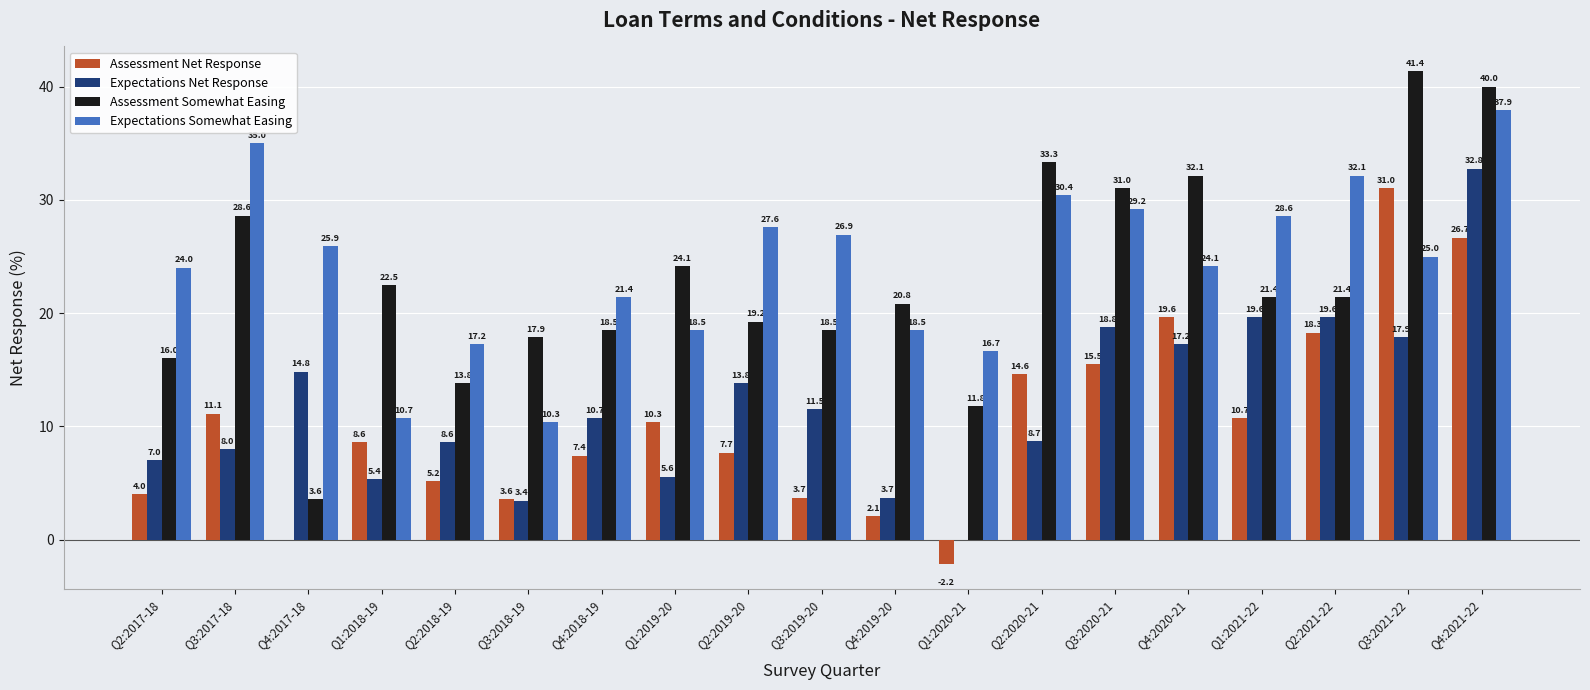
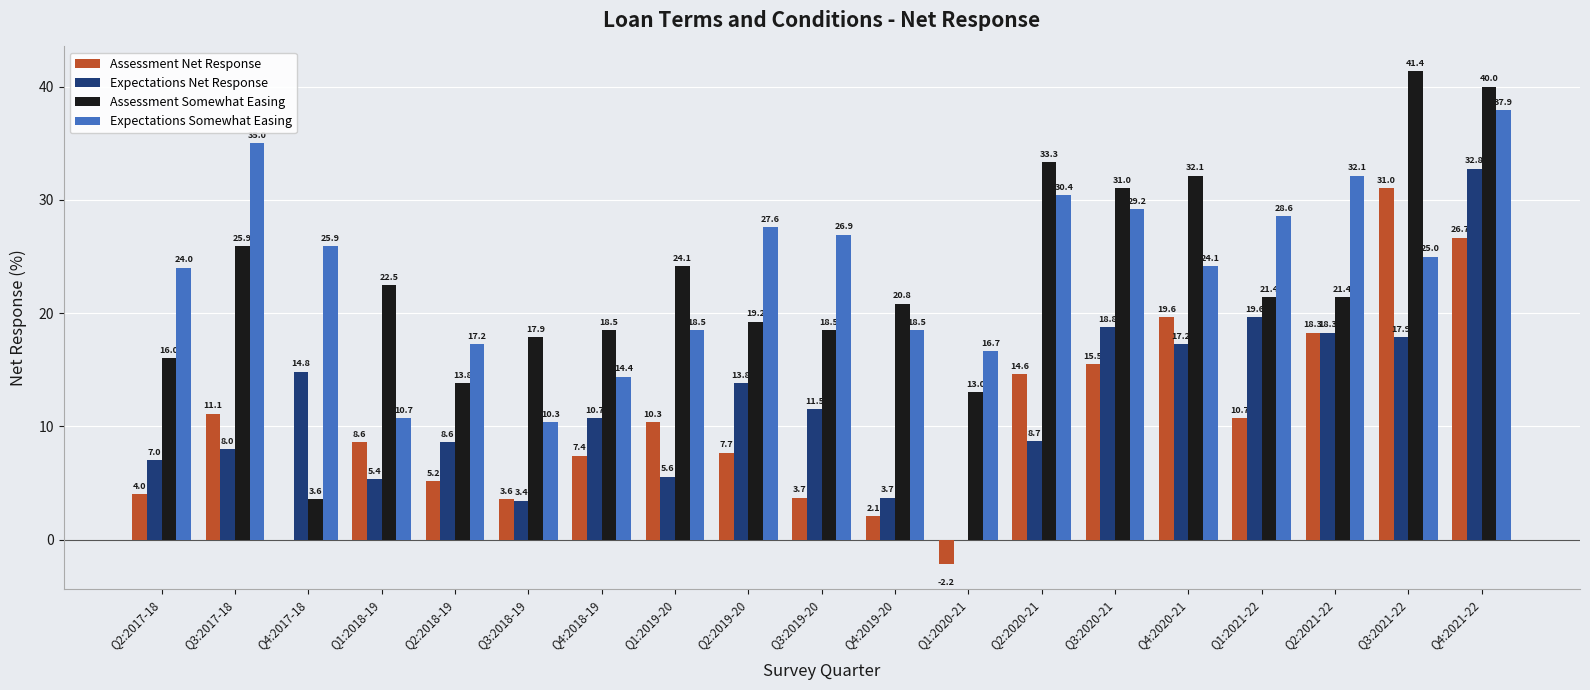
  {
    "Assessment Net Response": {
      "Q2:2017-18": 4.0,
      "Q3:2017-18": 11.1,
      "Q1:2018-19": 8.6,
      "Q2:2018-19": 5.2,
      "Q3:2018-19": 3.6,
      "Q4:2018-19": 7.4,
      "Q1:2019-20": 10.3,
      "Q2:2019-20": 7.7,
      "Q3:2019-20": 3.7,
      "Q4:2019-20": 2.1,
      "Q1:2020-21": -2.2,
      "Q2:2020-21": 14.6,
      "Q3:2020-21": 15.5,
      "Q4:2020-21": 19.6,
      "Q1:2021-22": 10.7,
      "Q3:2021-22": 31.0,
      "Q4:2021-22": 26.7
    },
    "Expectations Net Response": {
      "Q2:2017-18": 7.0,
      "Q3:2017-18": 8.0,
      "Q4:2017-18": 14.8,
      "Q1:2018-19": 5.4,
      "Q2:2018-19": 8.6,
      "Q3:2018-19": 3.4,
      "Q4:2018-19": 10.7,
      "Q1:2019-20": 5.6,
      "Q2:2019-20": 13.8,
      "Q3:2019-20": 11.5,
      "Q4:2019-20": 3.7,
      "Q2:2020-21": 8.7,
      "Q3:2020-21": 18.8,
      "Q4:2020-21": 17.2,
      "Q1:2021-22": 19.6,
-     "Q2:2021-22": 19.6,
+     "Q2:2021-22": 18.3,
      "Q3:2021-22": 17.9,
      "Q4:2021-22": 32.8
    },
    "Assessment Somewhat Easing": {
      "Q2:2017-18": 16.0,
-     "Q3:2017-18": 28.6,
+     "Q3:2017-18": 25.9,
      "Q4:2017-18": 3.6,
      "Q1:2018-19": 22.5,
      "Q2:2018-19": 13.8,
      "Q3:2018-19": 17.9,
      "Q4:2018-19": 18.5,
      "Q1:2019-20": 24.1,
      "Q2:2019-20": 19.2,
      "Q3:2019-20": 18.5,
      "Q4:2019-20": 20.8,
-     "Q1:2020-21": 11.8,
+     "Q1:2020-21": 13.0,
      "Q2:2020-21": 33.3,
      "Q3:2020-21": 31.0,
      "Q4:2020-21": 32.1,
      "Q1:2021-22": 21.4,
      "Q2:2021-22": 21.4,
      "Q3:2021-22": 41.4,
      "Q4:2021-22": 40.0
    },
    "Expectations Somewhat Easing": {
      "Q2:2017-18": 24.0,
      "Q4:2017-18": 25.9,
      "Q1:2018-19": 10.7,
      "Q2:2018-19": 17.2,
      "Q3:2018-19": 10.3,
-     "Q4:2018-19": 21.4,
+     "Q4:2018-19": 14.4,
      "Q1:2019-20": 18.5,
      "Q2:2019-20": 27.6,
      "Q3:2019-20": 26.9,
      "Q4:2019-20": 18.5,
      "Q1:2020-21": 16.7,
      "Q2:2020-21": 30.4,
      "Q3:2020-21": 29.2,
      "Q4:2020-21": 24.1,
      "Q1:2021-22": 28.6,
      "Q2:2021-22": 32.1,
      "Q3:2021-22": 25.0,
      "Q4:2021-22": 37.9
    }
  }
